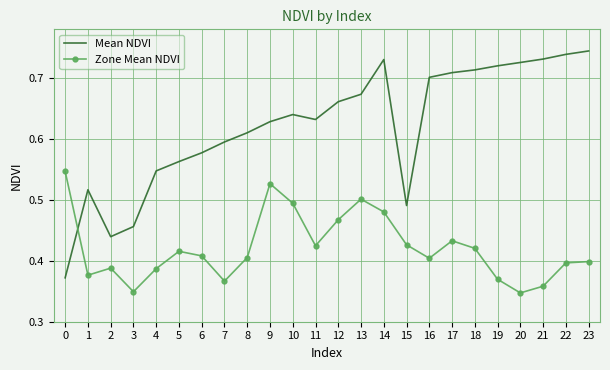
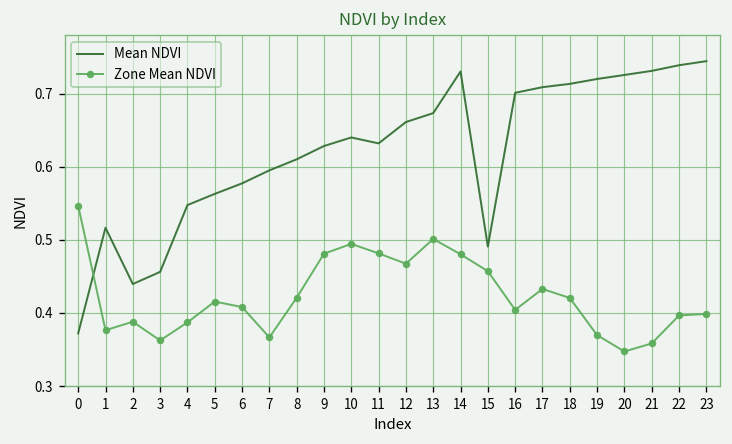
  {
    "Mean NDVI": {
      "0": 0.37,
      "1": 0.52,
      "2": 0.44,
      "3": 0.46,
      "4": 0.55,
      "5": 0.56,
      "6": 0.58,
      "7": 0.60,
      "8": 0.61,
      "9": 0.63,
      "10": 0.64,
      "11": 0.63,
      "12": 0.66,
      "13": 0.67,
      "14": 0.73,
      "15": 0.49,
      "16": 0.70,
      "17": 0.71,
      "18": 0.71,
      "19": 0.72,
      "20": 0.73,
      "21": 0.73,
      "22": 0.74,
      "23": 0.74
    },
    "Zone Mean NDVI": {
      "0": 0.55,
      "1": 0.38,
      "2": 0.39,
-     "3": 0.35,
+     "3": 0.36,
      "4": 0.39,
      "5": 0.42,
      "6": 0.41,
      "7": 0.37,
-     "8": 0.41,
-     "9": 0.53,
+     "8": 0.42,
+     "9": 0.48,
      "10": 0.49,
-     "11": 0.42,
+     "11": 0.48,
      "12": 0.47,
      "13": 0.50,
      "14": 0.48,
-     "15": 0.43,
+     "15": 0.46,
      "16": 0.40,
      "17": 0.43,
      "18": 0.42,
      "19": 0.37,
      "20": 0.35,
      "21": 0.36,
      "22": 0.40,
      "23": 0.40
    }
  }
